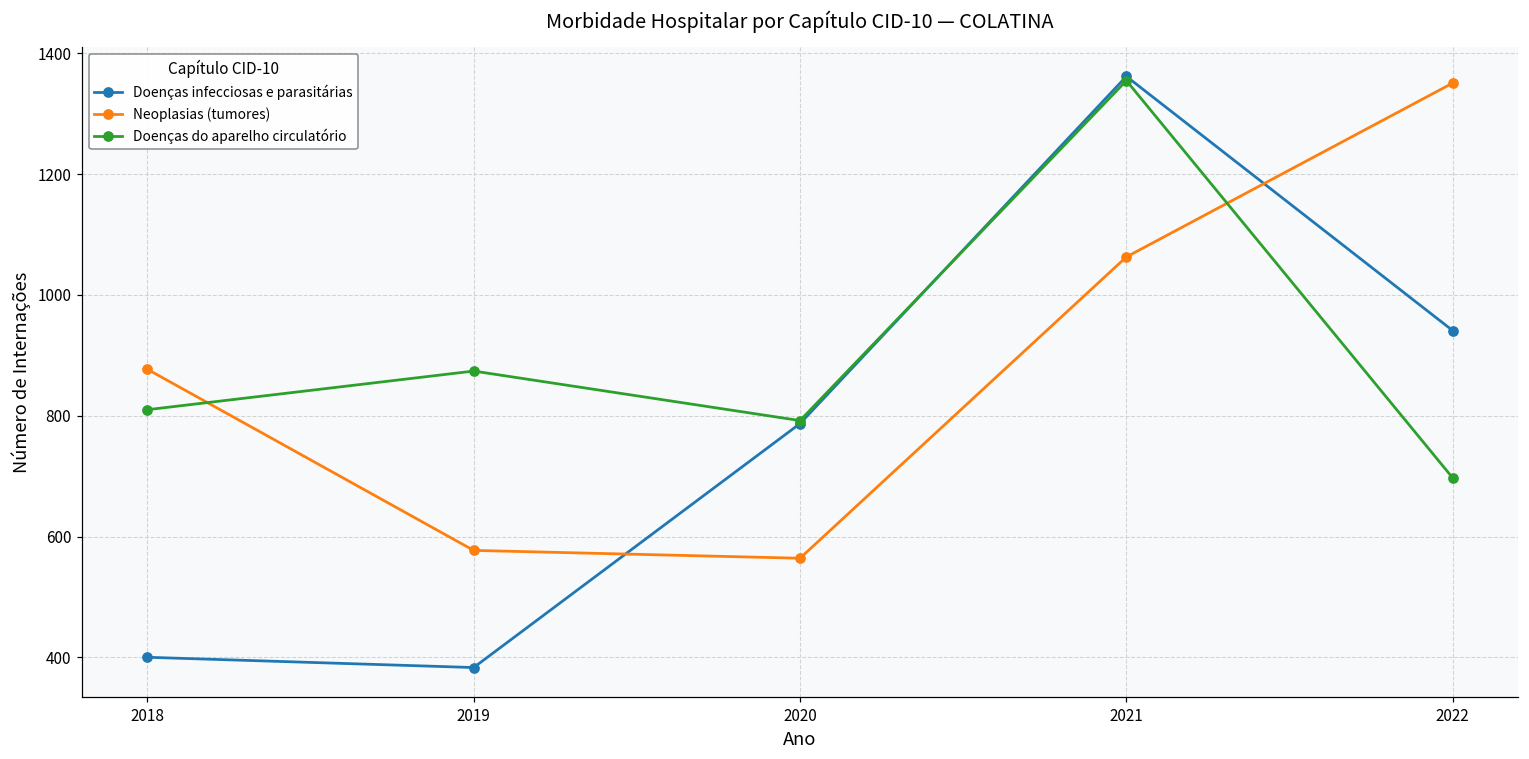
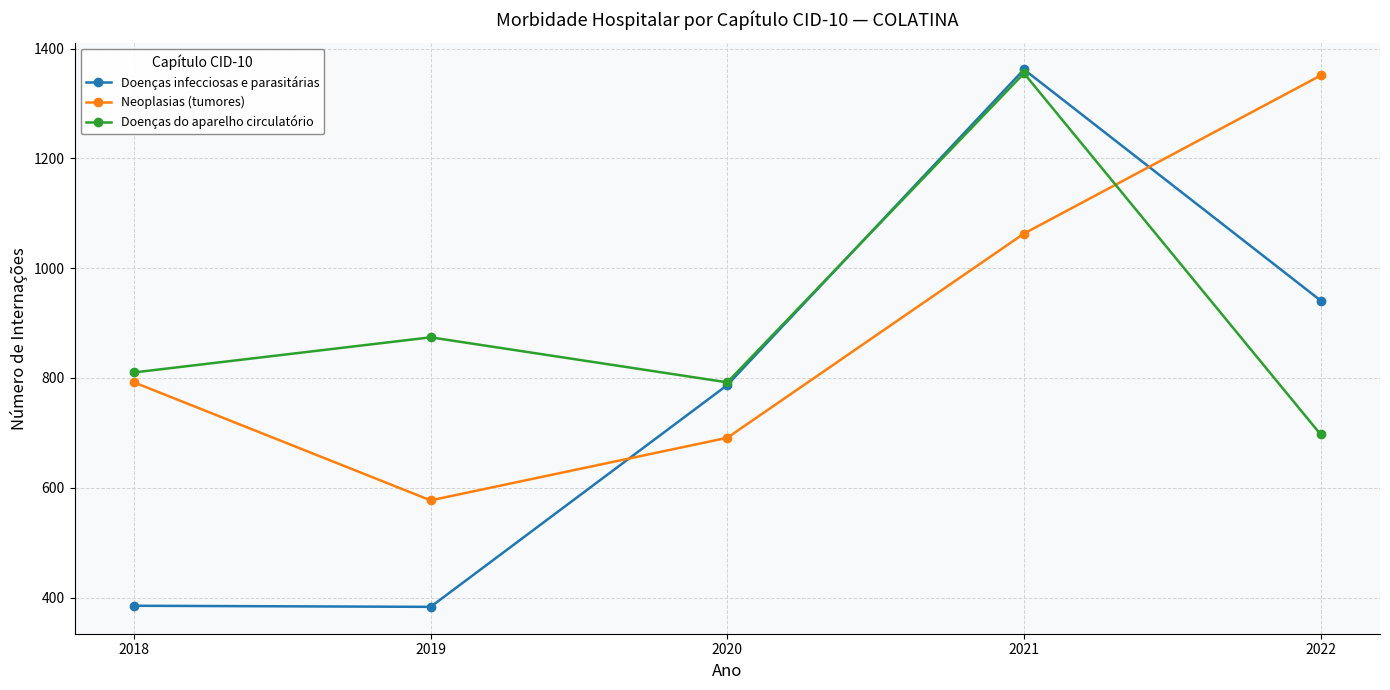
  {
    "Doenças infecciosas e parasitárias": {
-     "2018": 400,
+     "2018": 390,
      "2019": 380,
      "2020": 790,
      "2021": 1360,
      "2022": 940
    },
    "Neoplasias (tumores)": {
-     "2018": 880,
+     "2018": 790,
      "2019": 580,
-     "2020": 560,
+     "2020": 690,
      "2021": 1060,
      "2022": 1350
    },
    "Doenças do aparelho circulatório": {
      "2018": 810,
      "2019": 870,
      "2020": 790,
      "2021": 1360,
      "2022": 700
    }
  }
